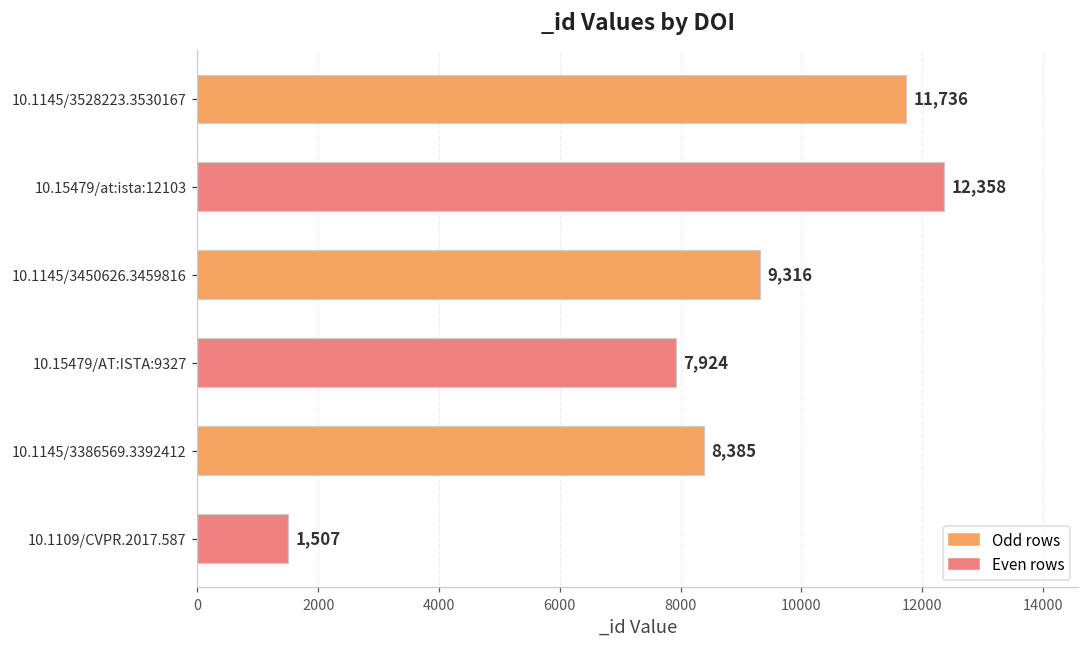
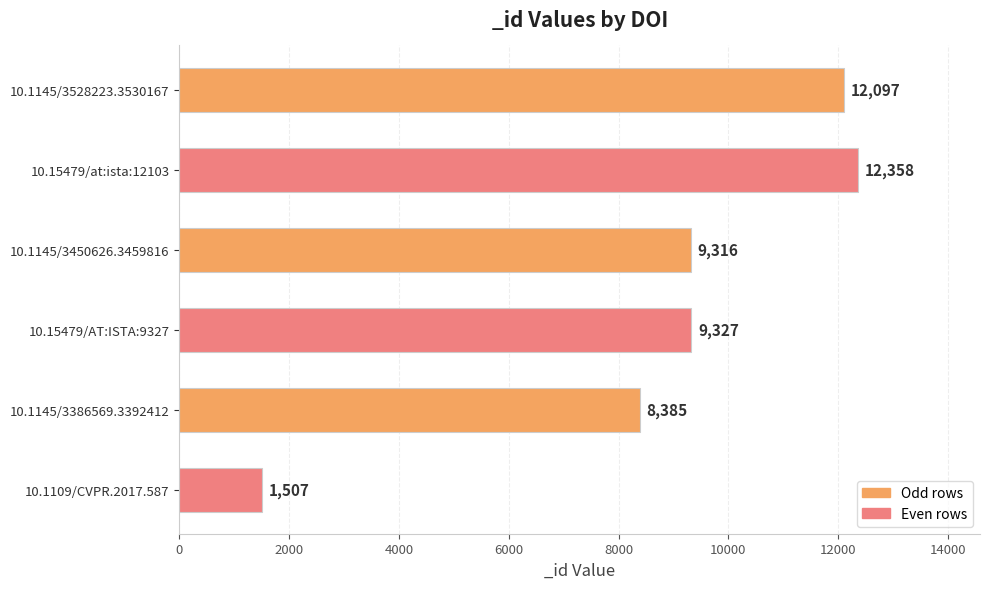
  {
-   "10.1145/3528223.3530167": "11,736",
+   "10.1145/3528223.3530167": "12,097",
    "10.15479/at:ista:12103": "12,358",
    "10.1145/3450626.3459816": "9,316",
-   "10.15479/AT:ISTA:9327": "7,924",
+   "10.15479/AT:ISTA:9327": "9,327",
    "10.1145/3386569.3392412": "8,385",
    "10.1109/CVPR.2017.587": "1,507"
  }
